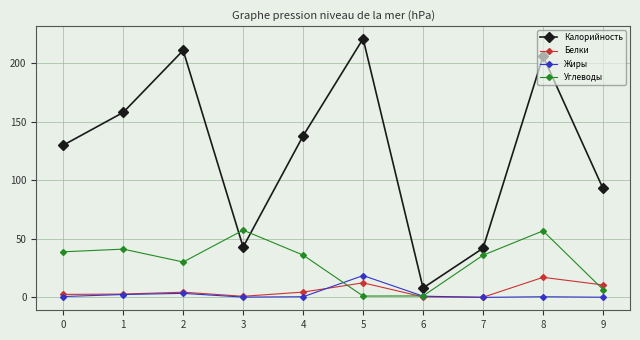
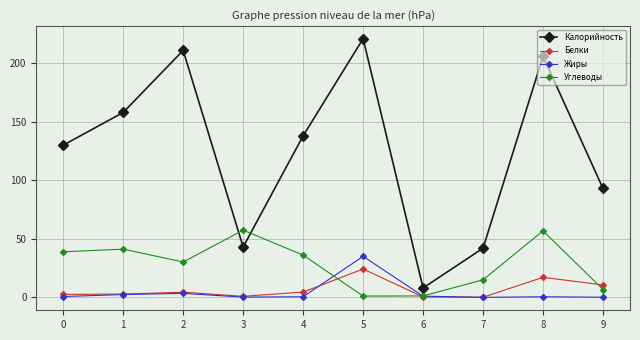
  {
    "Калорийность": {
      "0": 130,
      "1": 158,
      "2": 211,
      "3": 43,
      "4": 138,
      "5": 221,
      "6": 8,
      "7": 42,
      "9": 93
    },
    "Белки": {
      "4": 5,
-     "5": 12,
+     "5": 24,
      "8": 17,
      "9": 11
    },
    "Жиры": {
      "4": 1,
-     "5": 19,
+     "5": 35,
      "8": 1,
      "9": 0
    },
    "Углеводы": {
      "0": 39,
      "1": 41,
      "2": 30,
      "3": 57,
      "4": 36,
      "5": 1,
-     "7": 36,
+     "7": 15,
      "8": 57,
      "9": 7
    }
  }
